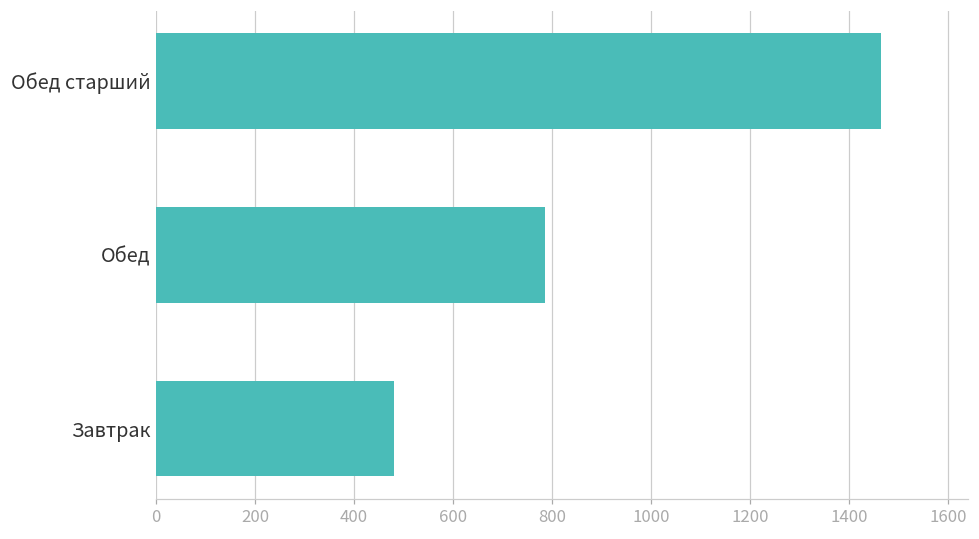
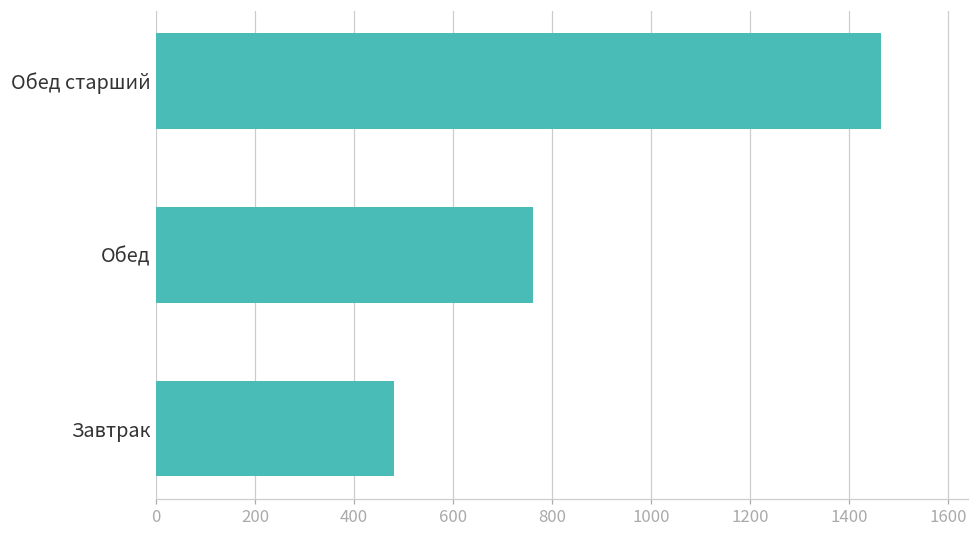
  {
    "Обед старший": 1470,
-   "Обед": 790,
+   "Обед": 760,
    "Завтрак": 480
  }
